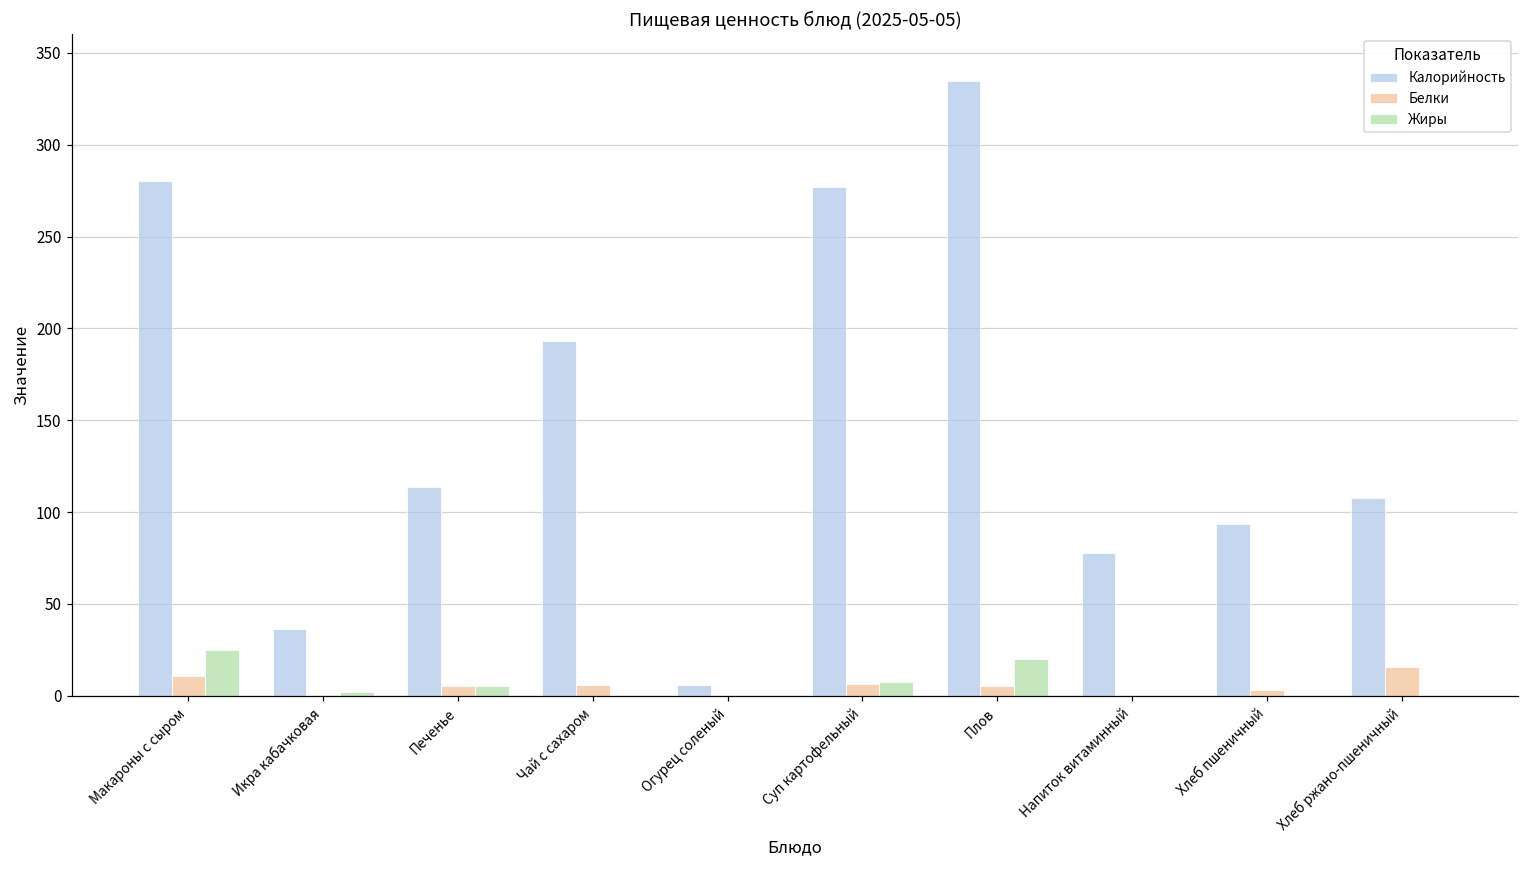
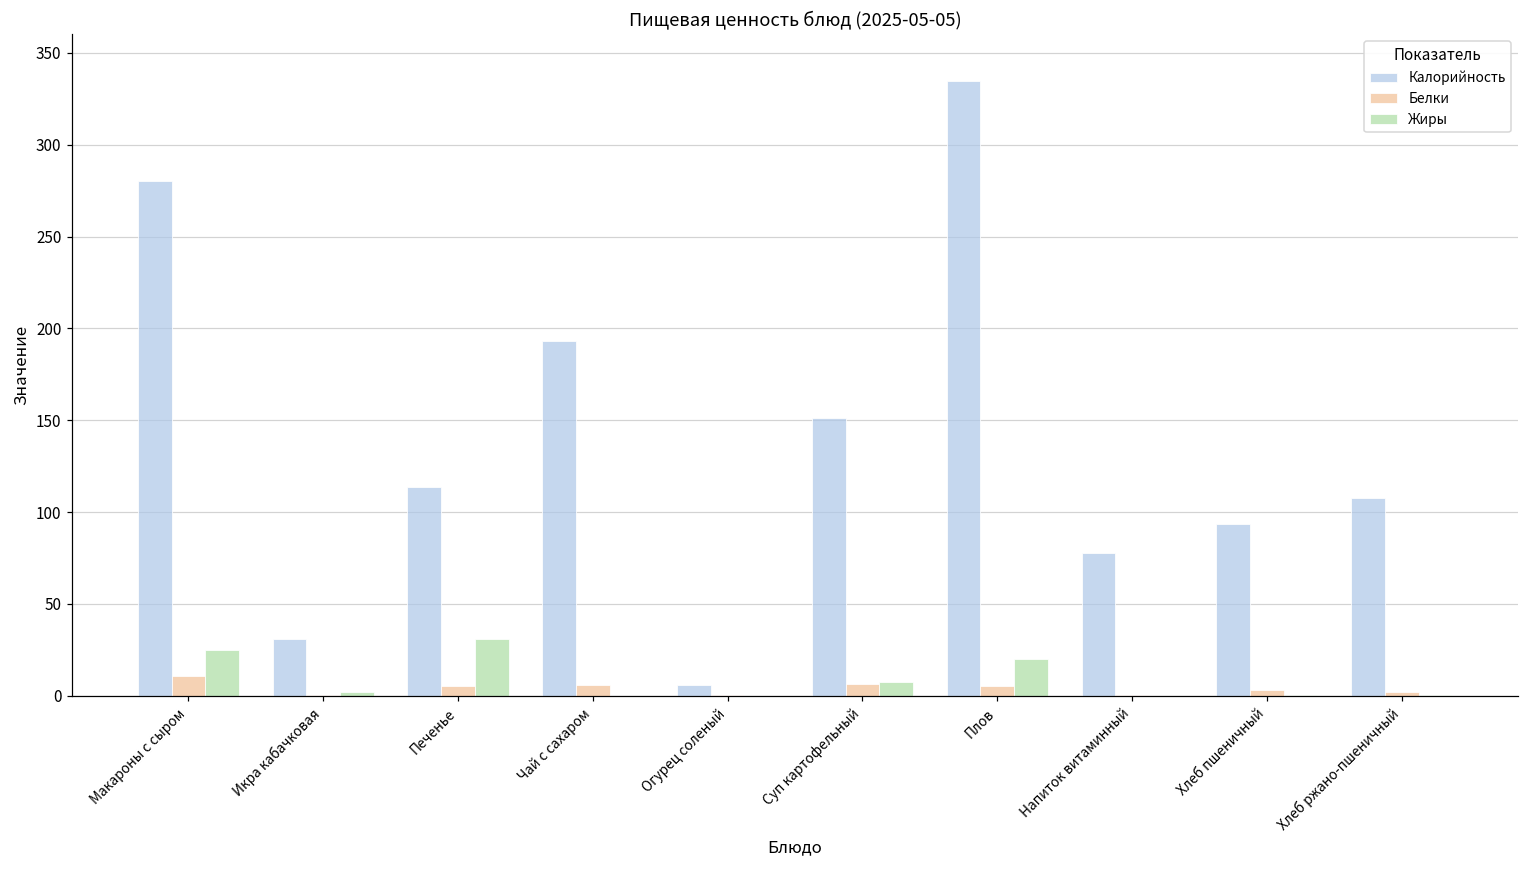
  {
    "Калорийность": {
      "Макароны с сыром": 280,
-     "Икра кабачковая": 36,
+     "Икра кабачковая": 31,
      "Печенье": 114,
      "Чай с сахаром": 193,
      "Огурец соленый": 6,
-     "Суп картофельный": 277,
+     "Суп картофельный": 151,
      "Плов": 335,
      "Напиток витаминный": 78,
      "Хлеб пшеничный": 94,
      "Хлеб ржано-пшеничный": 108
    },
    "Белки": {
      "Макароны с сыром": 11,
      "Печенье": 6,
      "Чай с сахаром": 6,
      "Суп картофельный": 7,
      "Плов": 5,
      "Хлеб пшеничный": 3,
-     "Хлеб ржано-пшеничный": 16
+     "Хлеб ржано-пшеничный": 2
    },
    "Жиры": {
      "Макароны с сыром": 25,
      "Икра кабачковая": 2,
-     "Печенье": 5,
+     "Печенье": 31,
      "Суп картофельный": 8,
      "Плов": 20
    }
  }
